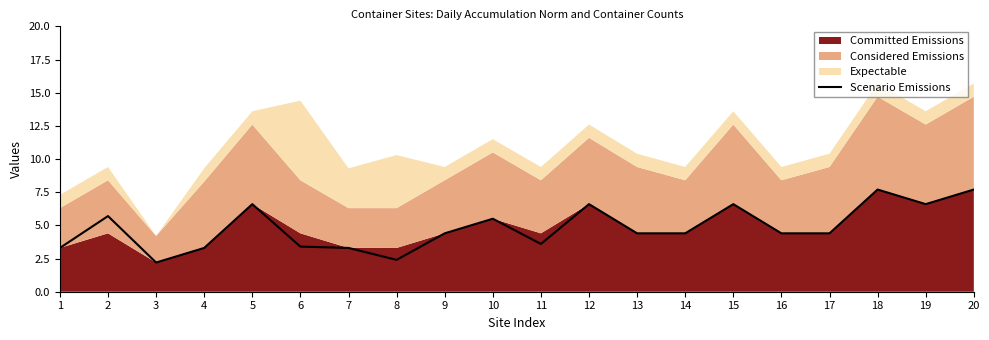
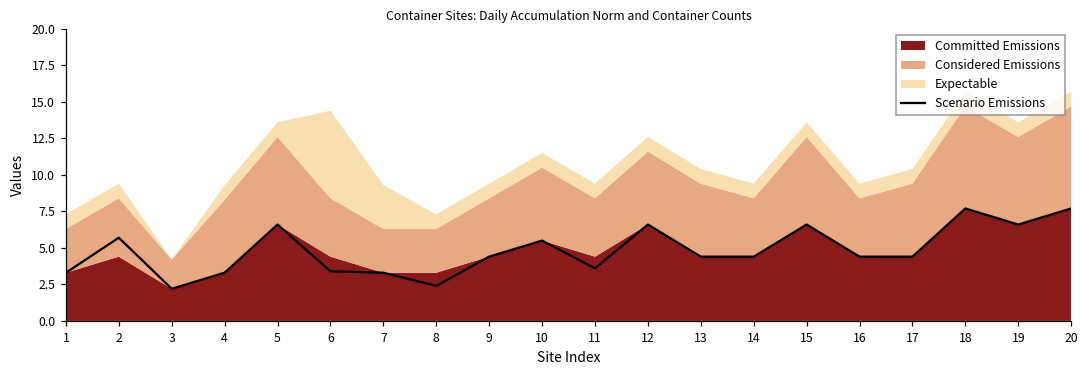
  {
    "Scenario Emissions": {
      "2": 5.7,
      "6": 3.4,
      "8": 2.4,
      "11": 3.6
    },
    "Expectable": {
      "1": 1,
      "2": 1,
      "4": 1,
      "5": 1,
      "6": 6,
      "7": 3,
-     "8": 4,
+     "8": 1,
      "9": 1,
      "10": 1,
      "11": 1,
      "12": 1,
      "13": 1,
      "14": 1,
      "15": 1,
      "16": 1,
      "17": 1,
      "19": 1,
      "20": 1
    }
  }
